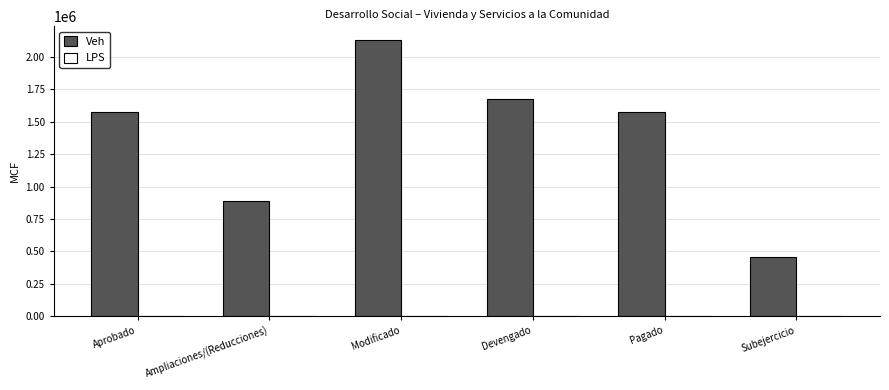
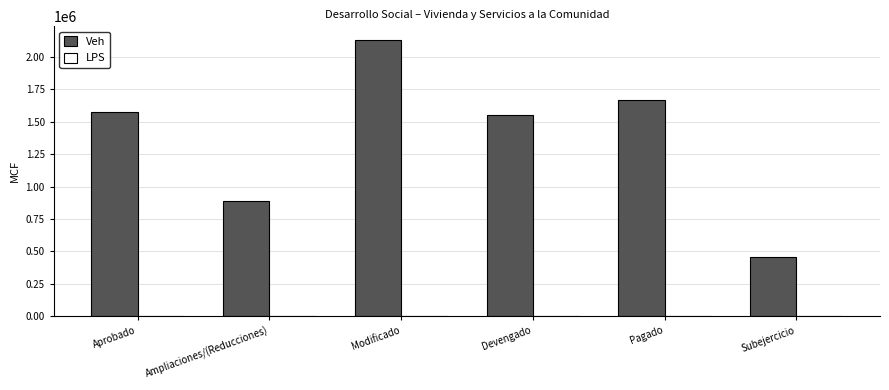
  {
    "Veh": {
      "Aprobado": 1570000,
      "Ampliaciones/(Reducciones)": 890000,
      "Modificado": 2130000,
-     "Devengado": 1670000,
-     "Pagado": 1570000,
+     "Devengado": 1550000,
+     "Pagado": 1660000,
      "Subejercicio": 460000
    },
    "LPS": {
      "Aprobado": 0,
      "Ampliaciones/(Reducciones)": 0,
      "Modificado": 0,
      "Devengado": 0,
      "Pagado": 0,
      "Subejercicio": 0
    }
  }
